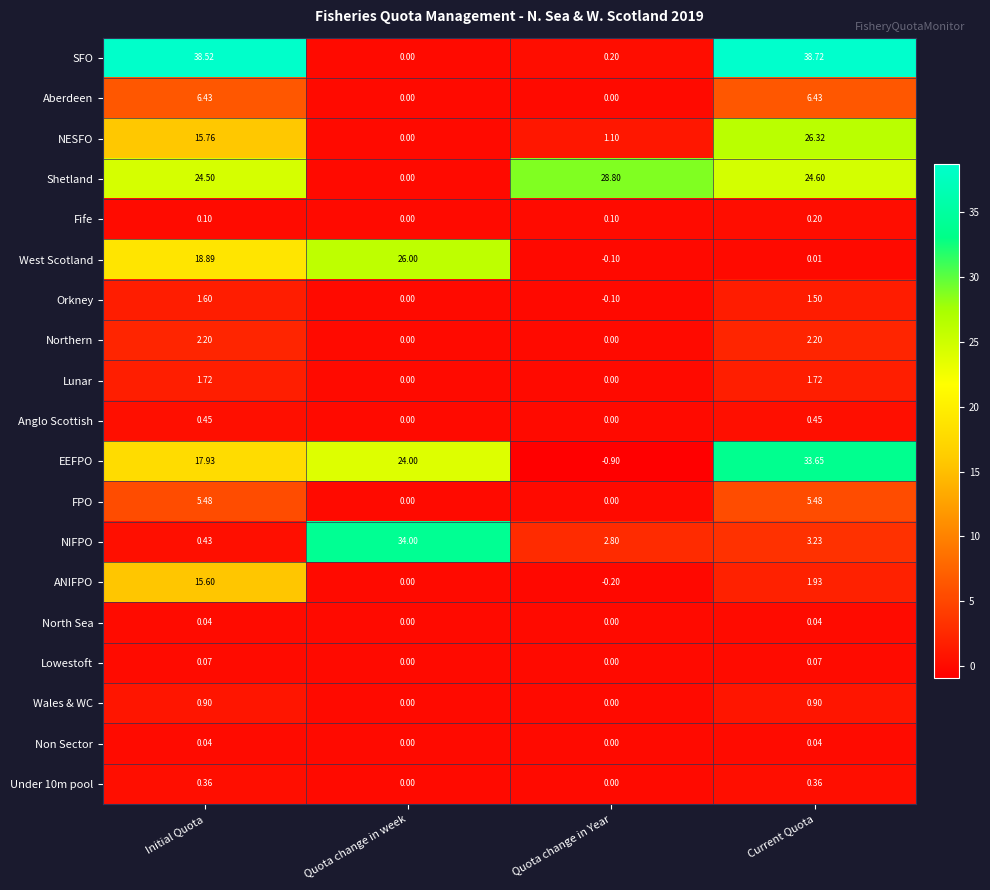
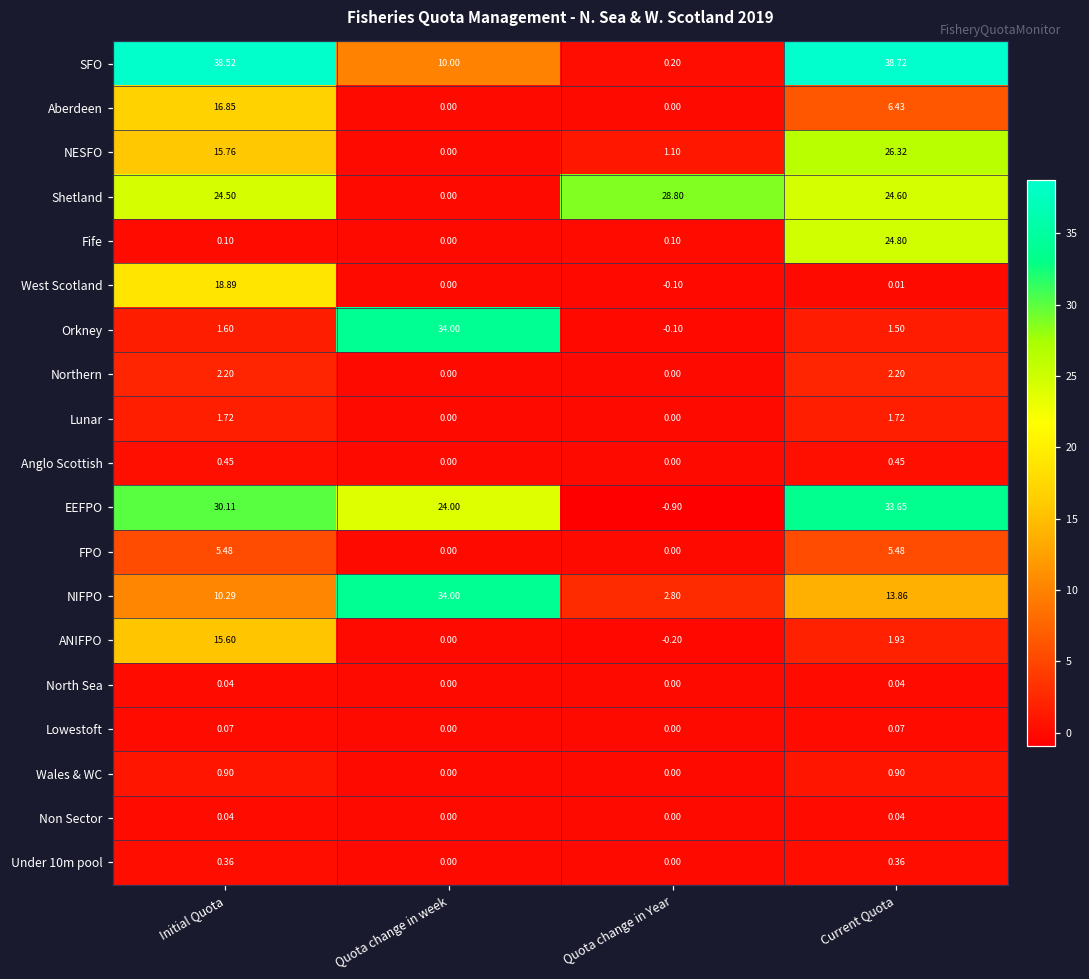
  {
    "SFO": {
      "Initial Quota": 38.52,
-     "Quota change in week": 0.00,
+     "Quota change in week": 10.00,
      "Quota change in Year": 0.20,
      "Current Quota": 38.72
    },
    "Aberdeen": {
-     "Initial Quota": 6.43,
+     "Initial Quota": 16.85,
      "Quota change in week": 0.00,
      "Quota change in Year": 0.00,
      "Current Quota": 6.43
    },
    "NESFO": {
      "Initial Quota": 15.76,
      "Quota change in week": 0.00,
      "Quota change in Year": 1.10,
      "Current Quota": 26.32
    },
    "Shetland": {
      "Initial Quota": 24.50,
      "Quota change in week": 0.00,
      "Quota change in Year": 28.80,
      "Current Quota": 24.60
    },
    "Fife": {
      "Initial Quota": 0.10,
      "Quota change in week": 0.00,
      "Quota change in Year": 0.10,
-     "Current Quota": 0.20
+     "Current Quota": 24.80
    },
    "West Scotland": {
      "Initial Quota": 18.89,
-     "Quota change in week": 26.00,
+     "Quota change in week": 0.00,
      "Quota change in Year": -0.10,
      "Current Quota": 0.01
    },
    "Orkney": {
      "Initial Quota": 1.60,
-     "Quota change in week": 0.00,
+     "Quota change in week": 34.00,
      "Quota change in Year": -0.10,
      "Current Quota": 1.50
    },
    "Northern": {
      "Initial Quota": 2.20,
      "Quota change in week": 0.00,
      "Quota change in Year": 0.00,
      "Current Quota": 2.20
    },
    "Lunar": {
      "Initial Quota": 1.72,
      "Quota change in week": 0.00,
      "Quota change in Year": 0.00,
      "Current Quota": 1.72
    },
    "Anglo Scottish": {
      "Initial Quota": 0.45,
      "Quota change in week": 0.00,
      "Quota change in Year": 0.00,
      "Current Quota": 0.45
    },
    "EEFPO": {
-     "Initial Quota": 17.93,
+     "Initial Quota": 30.11,
      "Quota change in week": 24.00,
      "Quota change in Year": -0.90,
      "Current Quota": 33.65
    },
    "FPO": {
      "Initial Quota": 5.48,
      "Quota change in week": 0.00,
      "Quota change in Year": 0.00,
      "Current Quota": 5.48
    },
    "NIFPO": {
-     "Initial Quota": 0.43,
+     "Initial Quota": 10.29,
      "Quota change in week": 34.00,
      "Quota change in Year": 2.80,
-     "Current Quota": 3.23
+     "Current Quota": 13.86
    },
    "ANIFPO": {
      "Initial Quota": 15.60,
      "Quota change in week": 0.00,
      "Quota change in Year": -0.20,
      "Current Quota": 1.93
    },
    "North Sea": {
      "Initial Quota": 0.04,
      "Quota change in week": 0.00,
      "Quota change in Year": 0.00,
      "Current Quota": 0.04
    },
    "Lowestoft": {
      "Initial Quota": 0.07,
      "Quota change in week": 0.00,
      "Quota change in Year": 0.00,
      "Current Quota": 0.07
    },
    "Wales & WC": {
      "Initial Quota": 0.90,
      "Quota change in week": 0.00,
      "Quota change in Year": 0.00,
      "Current Quota": 0.90
    },
    "Non Sector": {
      "Initial Quota": 0.04,
      "Quota change in week": 0.00,
      "Quota change in Year": 0.00,
      "Current Quota": 0.04
    },
    "Under 10m pool": {
      "Initial Quota": 0.36,
      "Quota change in week": 0.00,
      "Quota change in Year": 0.00,
      "Current Quota": 0.36
    }
  }
